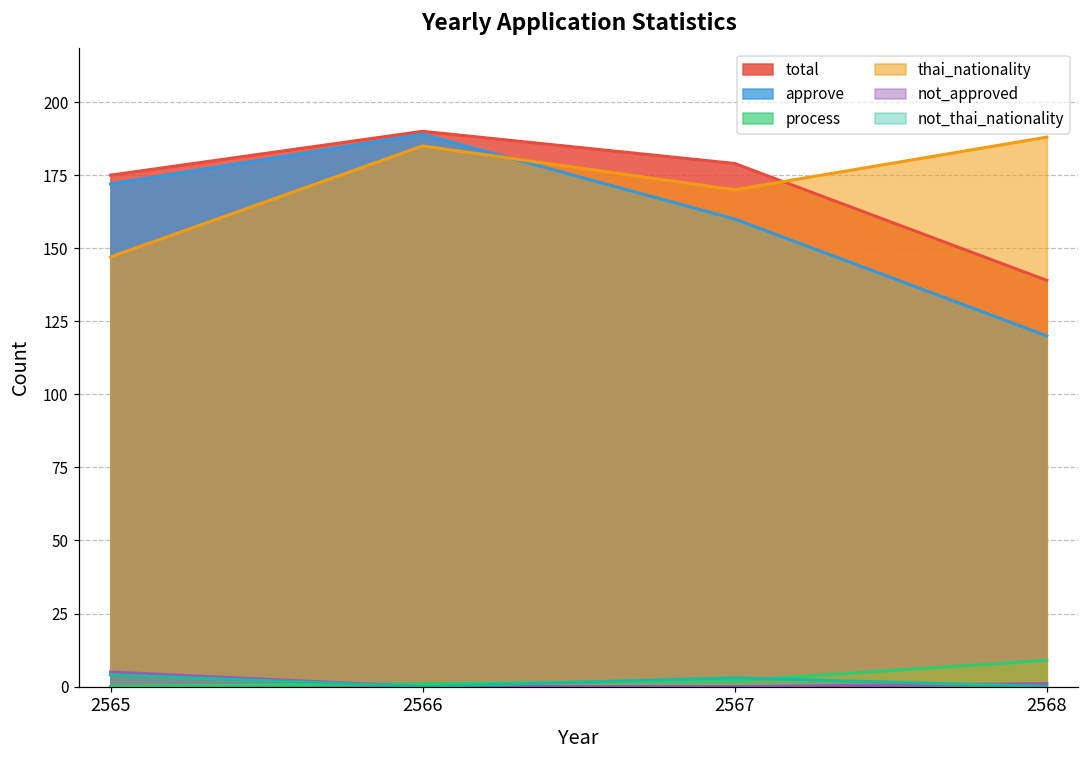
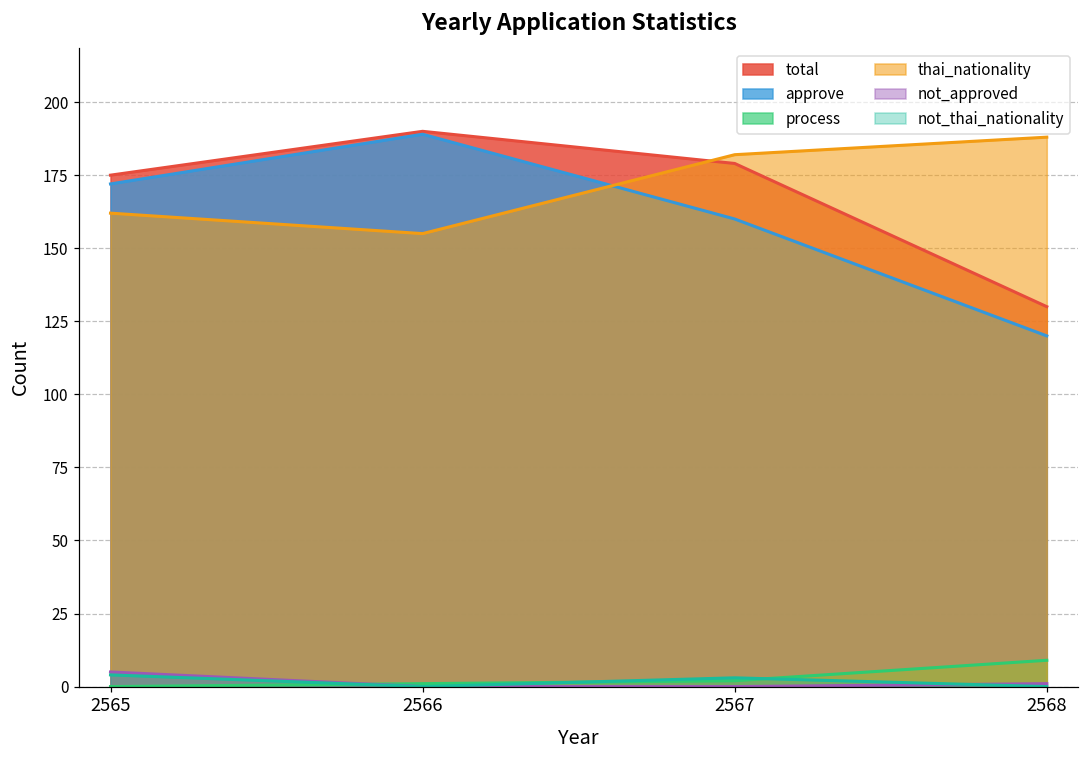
  {
    "total": {
      "2565": 175,
      "2566": 190,
      "2567": 179,
-     "2568": 139
+     "2568": 130
    },
    "approve": {
      "2565": 172,
      "2566": 189,
      "2567": 160,
      "2568": 120
    },
    "thai_nationality": {
-     "2565": 147,
-     "2566": 185,
-     "2567": 170,
+     "2565": 162,
+     "2566": 155,
+     "2567": 182,
      "2568": 188
    },
    "not_approved": {
      "2565": 5,
      "2567": 0,
      "2568": 1
    }
  }
